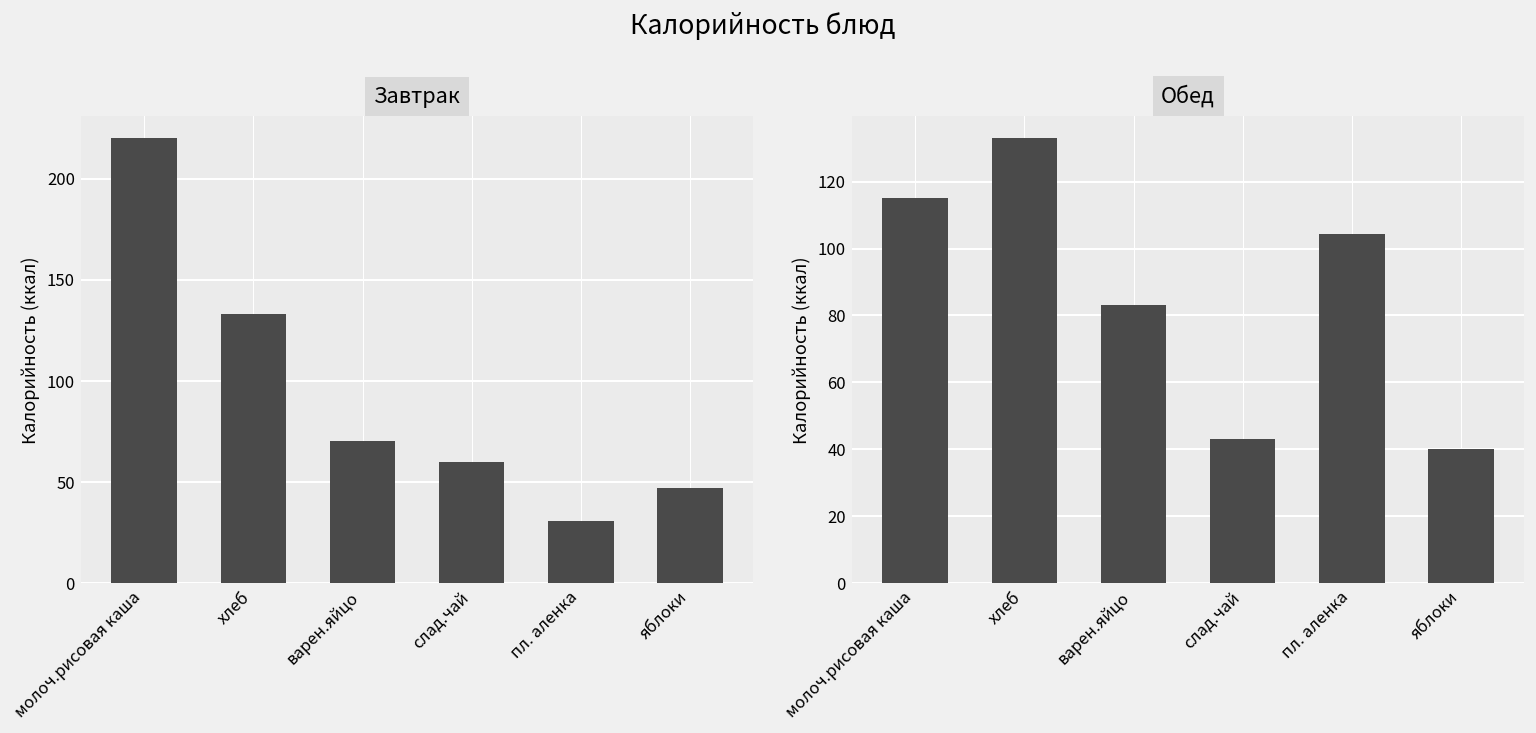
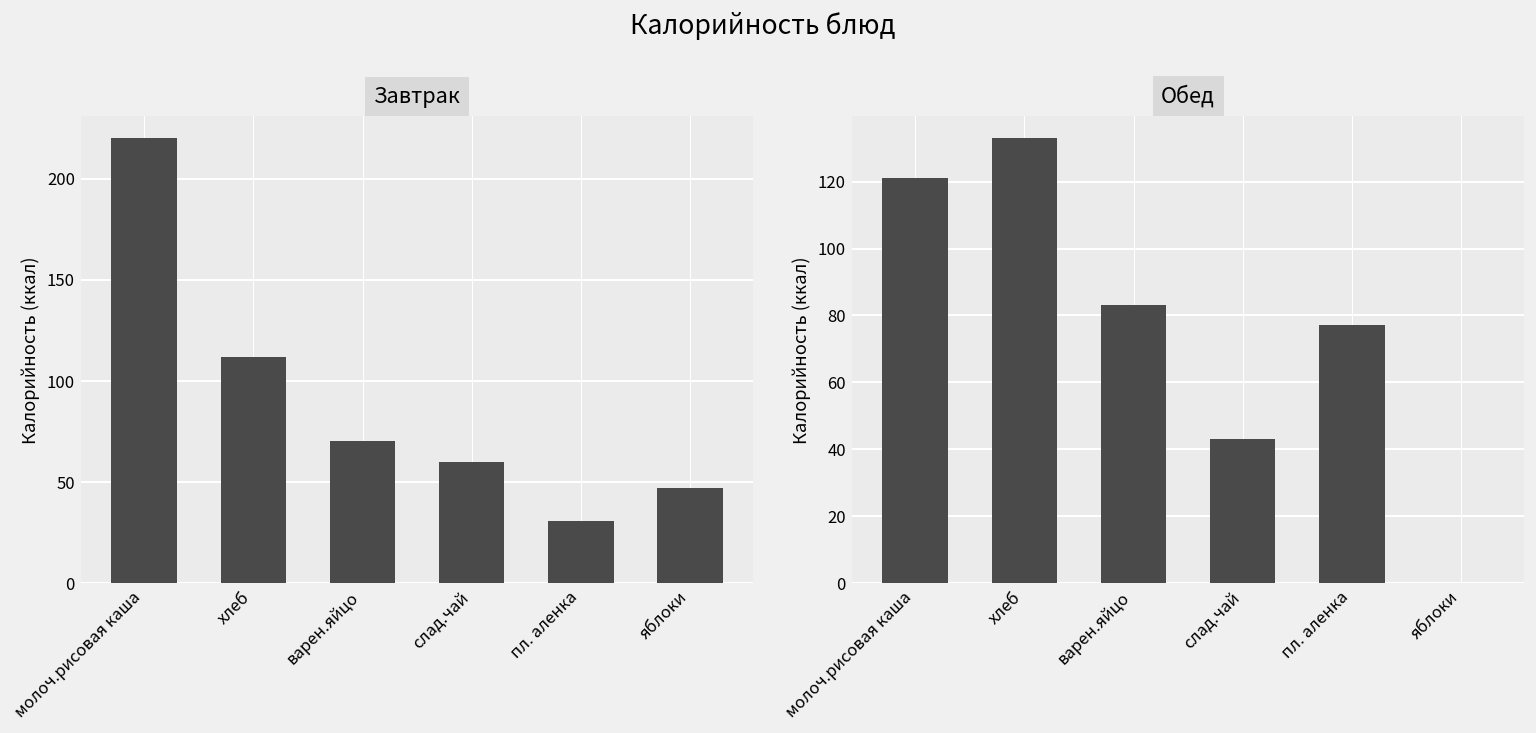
  {
    "Завтрак": {
      "молоч.рисовая каша": 220,
-     "хлеб": 133,
+     "хлеб": 112,
      "варен.яйцо": 70,
      "слад.чай": 60,
      "пл. аленка": 31,
      "яблоки": 47
    },
    "Обед": {
-     "молоч.рисовая каша": 115,
+     "молоч.рисовая каша": 121,
      "хлеб": 133,
      "варен.яйцо": 83,
      "слад.чай": 43,
-     "пл. аленка": 104,
-     "яблоки": 40
+     "пл. аленка": 77,
+     "яблоки": 0
    }
  }
